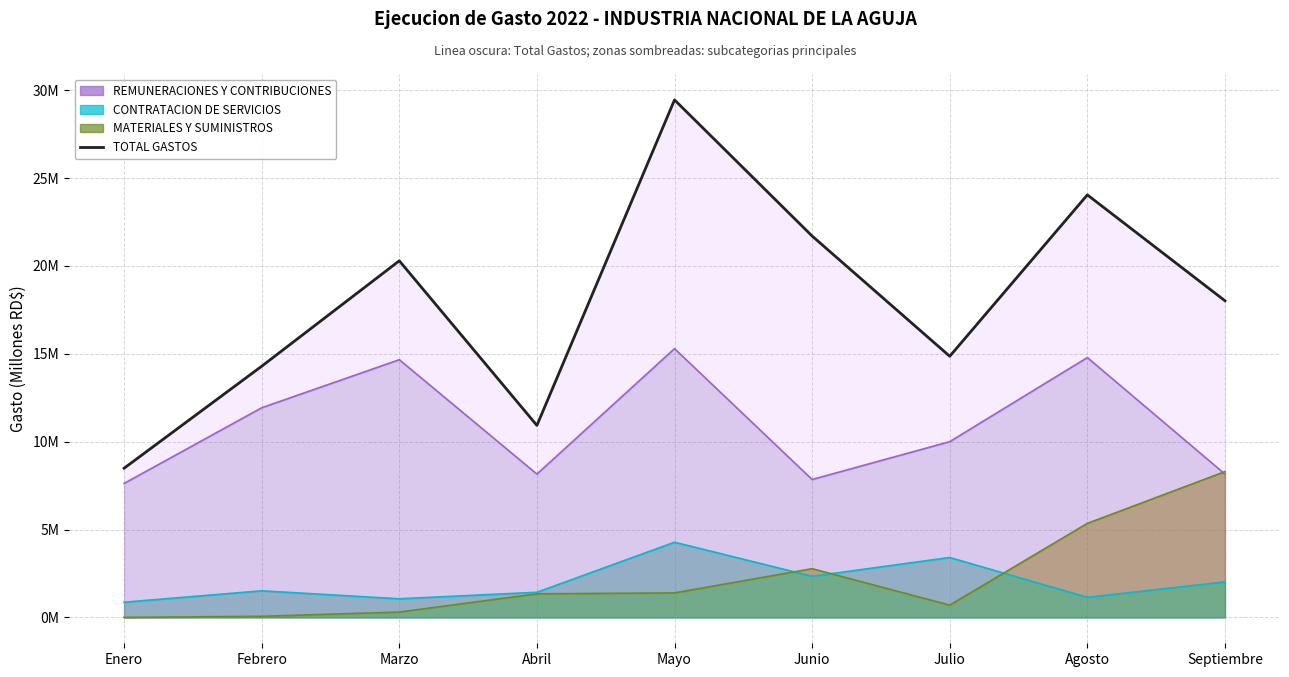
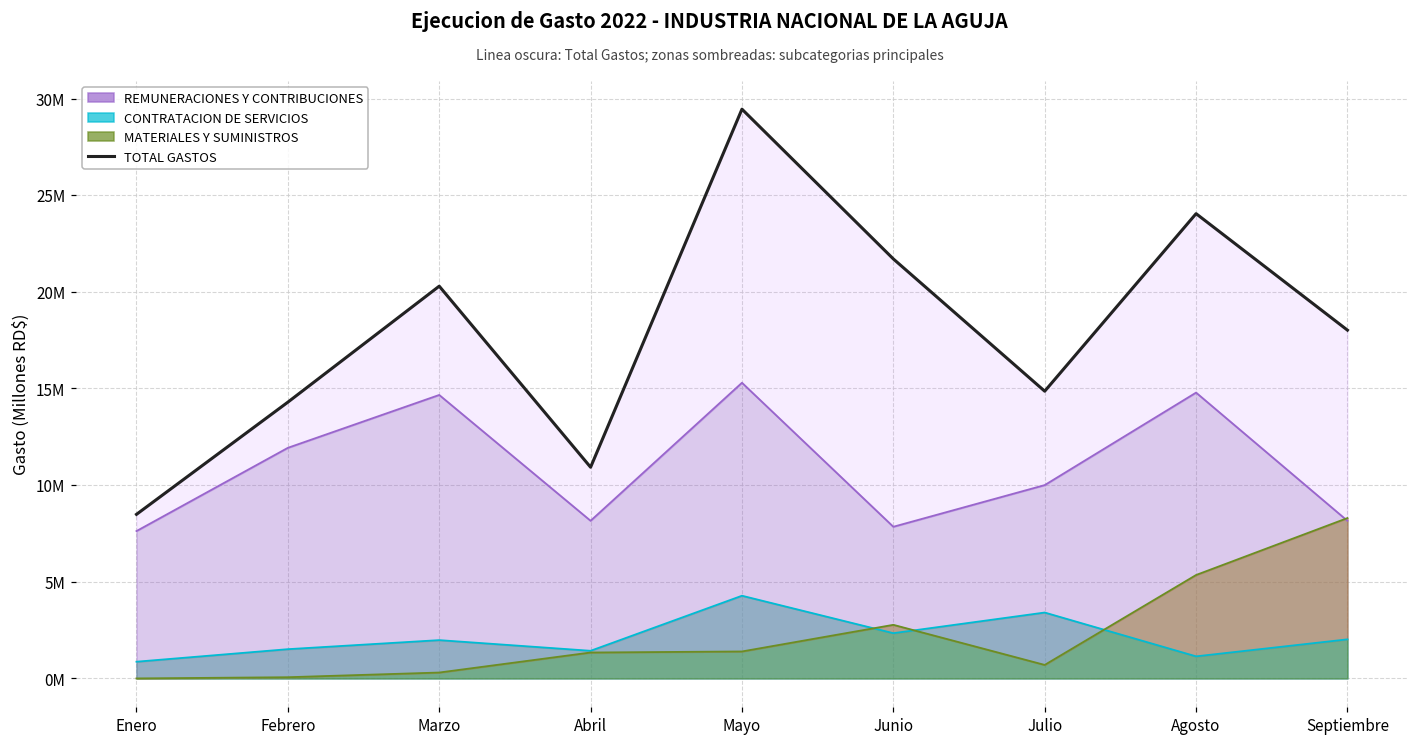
  {
    "CONTRATACION DE SERVICIOS": {
-     "Marzo": 1100000,
+     "Marzo": 2000000,
      "Junio": 2300000,
      "Agosto": 1100000,
      "Septiembre": 2000000
    },
    "MATERIALES Y SUMINISTROS": {
      "Enero": 0,
      "Febrero": 100000,
      "Marzo": 300000,
      "Mayo": 1400000,
      "Julio": 700000
    },
    "TOTAL GASTOS": {
      "Enero": 900000,
      "Febrero": 2400000,
      "Marzo": 5600000,
      "Abril": 2800000,
      "Mayo": 14200000,
      "Junio": 13900000,
      "Julio": 4900000,
      "Agosto": 9300000,
      "Septiembre": 9900000
    }
  }
